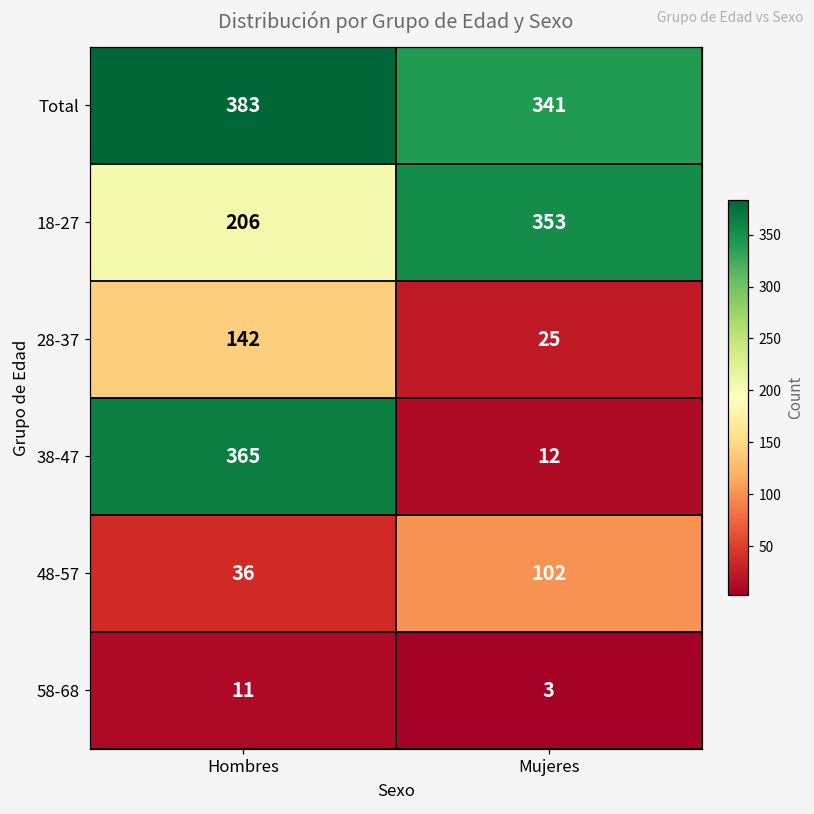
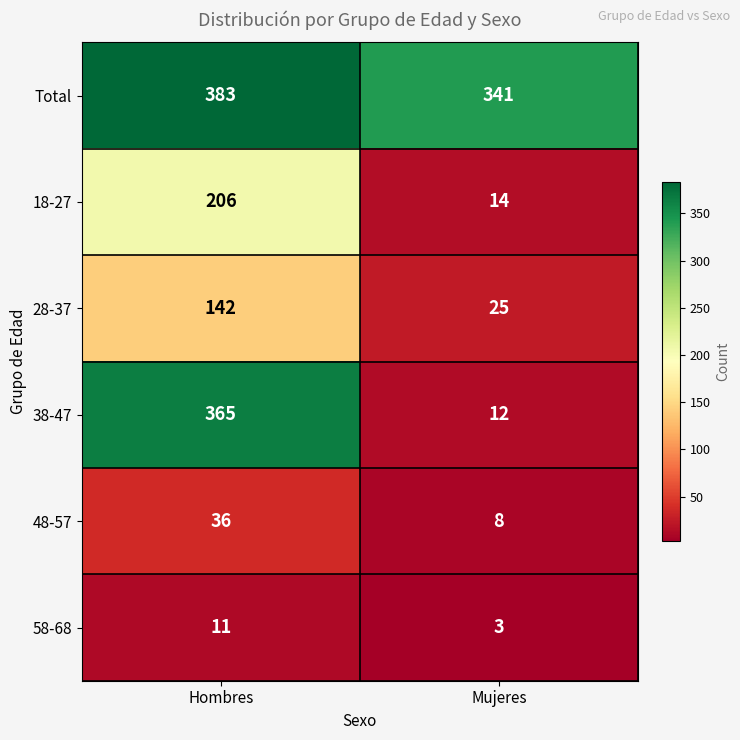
  {
    "Total": {
      "Hombres": 383,
      "Mujeres": 341
    },
    "18-27": {
      "Hombres": 206,
-     "Mujeres": 353
+     "Mujeres": 14
    },
    "28-37": {
      "Hombres": 142,
      "Mujeres": 25
    },
    "38-47": {
      "Hombres": 365,
      "Mujeres": 12
    },
    "48-57": {
      "Hombres": 36,
-     "Mujeres": 102
+     "Mujeres": 8
    },
    "58-68": {
      "Hombres": 11,
      "Mujeres": 3
    }
  }
